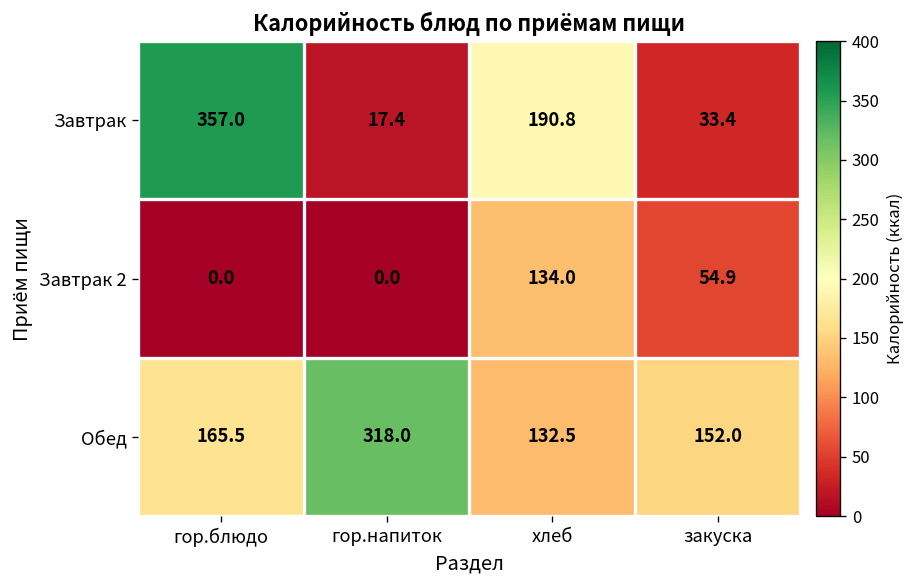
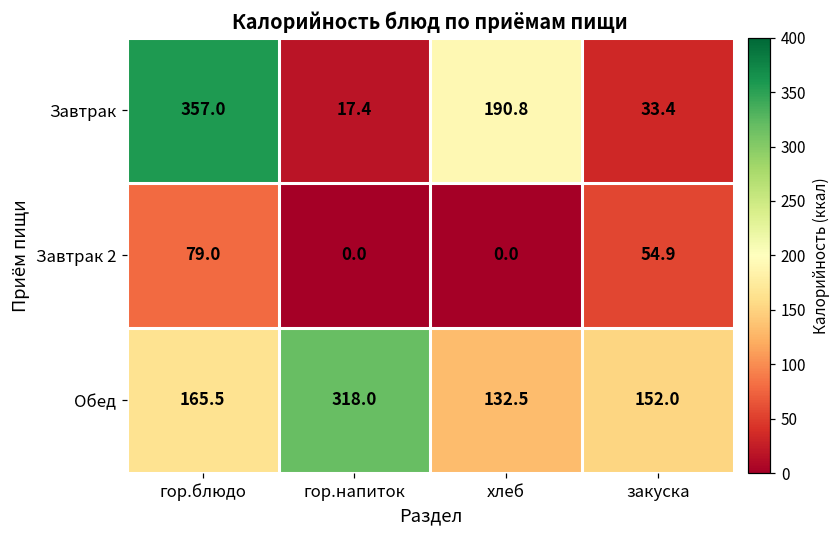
  {
    "Завтрак": {
      "гор.блюдо": 357.0,
      "гор.напиток": 17.4,
      "хлеб": 190.8,
      "закуска": 33.4
    },
    "Завтрак 2": {
-     "гор.блюдо": 0.0,
+     "гор.блюдо": 79.0,
      "гор.напиток": 0.0,
-     "хлеб": 134.0,
+     "хлеб": 0.0,
      "закуска": 54.9
    },
    "Обед": {
      "гор.блюдо": 165.5,
      "гор.напиток": 318.0,
      "хлеб": 132.5,
      "закуска": 152.0
    }
  }
